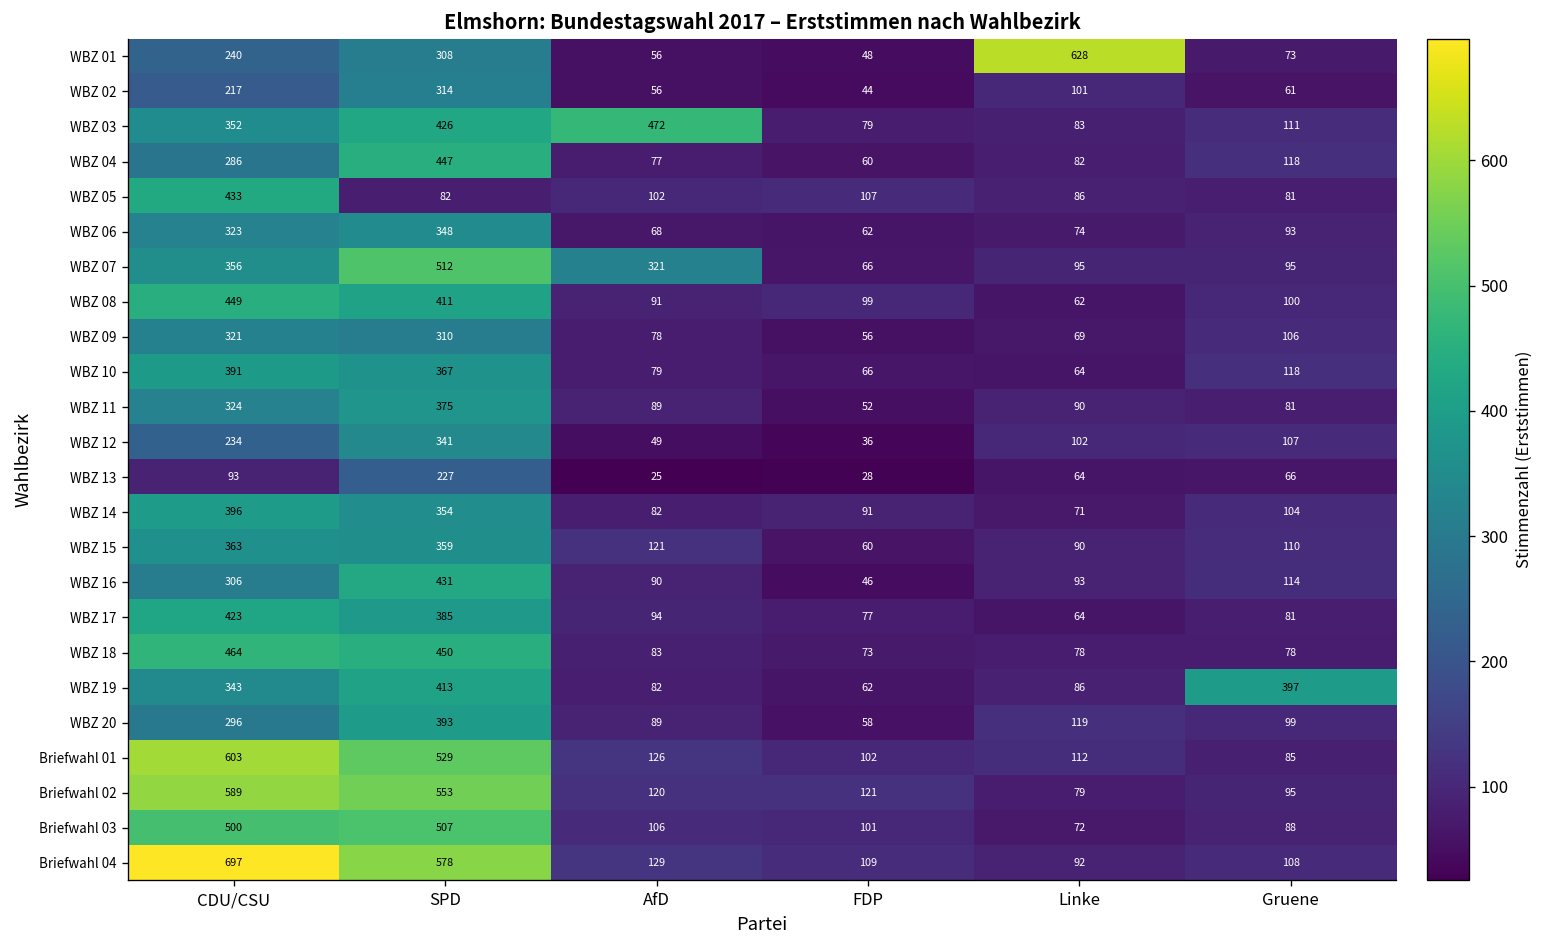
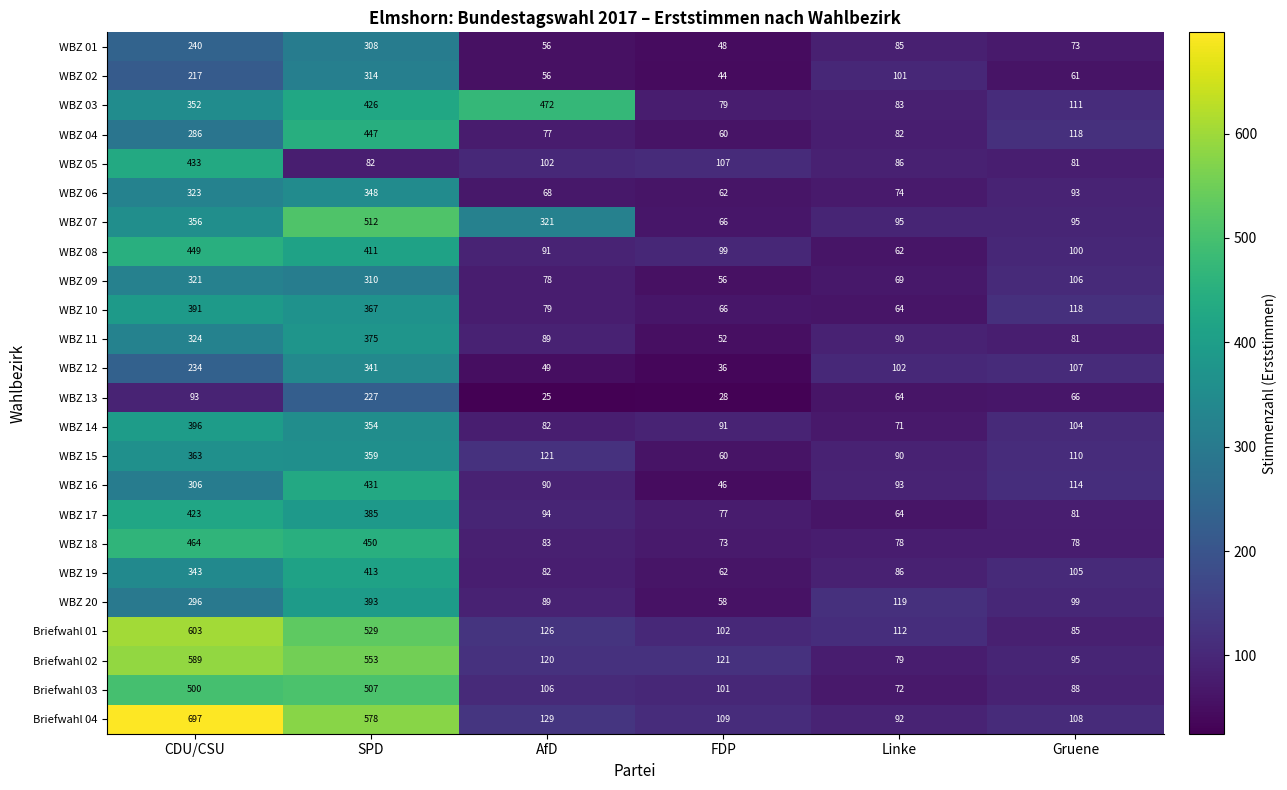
  {
    "WBZ 01": {
      "CDU/CSU": 240,
      "SPD": 308,
      "AfD": 56,
      "FDP": 48,
-     "Linke": 628,
+     "Linke": 85,
      "Gruene": 73
    },
    "WBZ 02": {
      "CDU/CSU": 217,
      "SPD": 314,
      "AfD": 56,
      "FDP": 44,
      "Linke": 101,
      "Gruene": 61
    },
    "WBZ 03": {
      "CDU/CSU": 352,
      "SPD": 426,
      "AfD": 472,
      "FDP": 79,
      "Linke": 83,
      "Gruene": 111
    },
    "WBZ 04": {
      "CDU/CSU": 286,
      "SPD": 447,
      "AfD": 77,
      "FDP": 60,
      "Linke": 82,
      "Gruene": 118
    },
    "WBZ 05": {
      "CDU/CSU": 433,
      "SPD": 82,
      "AfD": 102,
      "FDP": 107,
      "Linke": 86,
      "Gruene": 81
    },
    "WBZ 06": {
      "CDU/CSU": 323,
      "SPD": 348,
      "AfD": 68,
      "FDP": 62,
      "Linke": 74,
      "Gruene": 93
    },
    "WBZ 07": {
      "CDU/CSU": 356,
      "SPD": 512,
      "AfD": 321,
      "FDP": 66,
      "Linke": 95,
      "Gruene": 95
    },
    "WBZ 08": {
      "CDU/CSU": 449,
      "SPD": 411,
      "AfD": 91,
      "FDP": 99,
      "Linke": 62,
      "Gruene": 100
    },
    "WBZ 09": {
      "CDU/CSU": 321,
      "SPD": 310,
      "AfD": 78,
      "FDP": 56,
      "Linke": 69,
      "Gruene": 106
    },
    "WBZ 10": {
      "CDU/CSU": 391,
      "SPD": 367,
      "AfD": 79,
      "FDP": 66,
      "Linke": 64,
      "Gruene": 118
    },
    "WBZ 11": {
      "CDU/CSU": 324,
      "SPD": 375,
      "AfD": 89,
      "FDP": 52,
      "Linke": 90,
      "Gruene": 81
    },
    "WBZ 12": {
      "CDU/CSU": 234,
      "SPD": 341,
      "AfD": 49,
      "FDP": 36,
      "Linke": 102,
      "Gruene": 107
    },
    "WBZ 13": {
      "CDU/CSU": 93,
      "SPD": 227,
      "AfD": 25,
      "FDP": 28,
      "Linke": 64,
      "Gruene": 66
    },
    "WBZ 14": {
      "CDU/CSU": 396,
      "SPD": 354,
      "AfD": 82,
      "FDP": 91,
      "Linke": 71,
      "Gruene": 104
    },
    "WBZ 15": {
      "CDU/CSU": 363,
      "SPD": 359,
      "AfD": 121,
      "FDP": 60,
      "Linke": 90,
      "Gruene": 110
    },
    "WBZ 16": {
      "CDU/CSU": 306,
      "SPD": 431,
      "AfD": 90,
      "FDP": 46,
      "Linke": 93,
      "Gruene": 114
    },
    "WBZ 17": {
      "CDU/CSU": 423,
      "SPD": 385,
      "AfD": 94,
      "FDP": 77,
      "Linke": 64,
      "Gruene": 81
    },
    "WBZ 18": {
      "CDU/CSU": 464,
      "SPD": 450,
      "AfD": 83,
      "FDP": 73,
      "Linke": 78,
      "Gruene": 78
    },
    "WBZ 19": {
      "CDU/CSU": 343,
      "SPD": 413,
      "AfD": 82,
      "FDP": 62,
      "Linke": 86,
-     "Gruene": 397
+     "Gruene": 105
    },
    "WBZ 20": {
      "CDU/CSU": 296,
      "SPD": 393,
      "AfD": 89,
      "FDP": 58,
      "Linke": 119,
      "Gruene": 99
    },
    "Briefwahl 01": {
      "CDU/CSU": 603,
      "SPD": 529,
      "AfD": 126,
      "FDP": 102,
      "Linke": 112,
      "Gruene": 85
    },
    "Briefwahl 02": {
      "CDU/CSU": 589,
      "SPD": 553,
      "AfD": 120,
      "FDP": 121,
      "Linke": 79,
      "Gruene": 95
    },
    "Briefwahl 03": {
      "CDU/CSU": 500,
      "SPD": 507,
      "AfD": 106,
      "FDP": 101,
      "Linke": 72,
      "Gruene": 88
    },
    "Briefwahl 04": {
      "CDU/CSU": 697,
      "SPD": 578,
      "AfD": 129,
      "FDP": 109,
      "Linke": 92,
      "Gruene": 108
    }
  }
